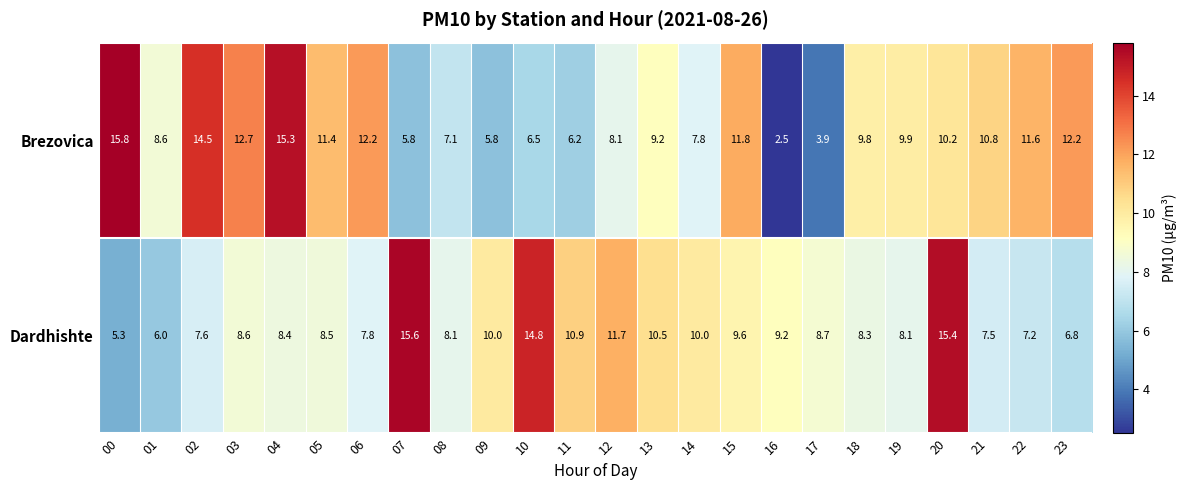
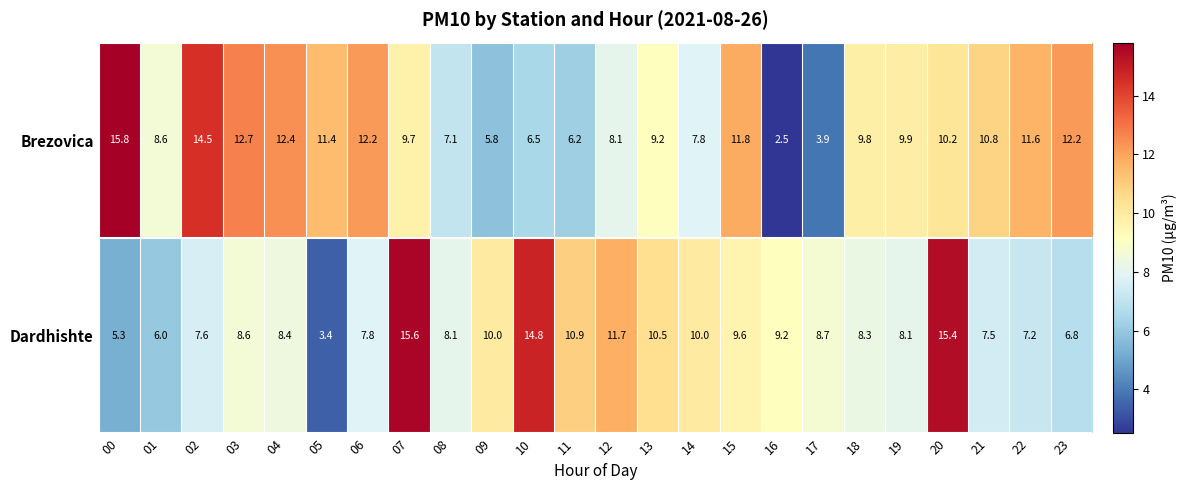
  {
    "Brezovica": {
      "00": 15.8,
      "01": 8.6,
      "02": 14.5,
      "03": 12.7,
-     "04": 15.3,
+     "04": 12.4,
      "05": 11.4,
      "06": 12.2,
-     "07": 5.8,
+     "07": 9.7,
      "08": 7.1,
      "09": 5.8,
      "10": 6.5,
      "11": 6.2,
      "12": 8.1,
      "13": 9.2,
      "14": 7.8,
      "15": 11.8,
      "16": 2.5,
      "17": 3.9,
      "18": 9.8,
      "19": 9.9,
      "20": 10.2,
      "21": 10.8,
      "22": 11.6,
      "23": 12.2
    },
    "Dardhishte": {
      "00": 5.3,
      "01": 6.0,
      "02": 7.6,
      "03": 8.6,
      "04": 8.4,
-     "05": 8.5,
+     "05": 3.4,
      "06": 7.8,
      "07": 15.6,
      "08": 8.1,
      "09": 10.0,
      "10": 14.8,
      "11": 10.9,
      "12": 11.7,
      "13": 10.5,
      "14": 10.0,
      "15": 9.6,
      "16": 9.2,
      "17": 8.7,
      "18": 8.3,
      "19": 8.1,
      "20": 15.4,
      "21": 7.5,
      "22": 7.2,
      "23": 6.8
    }
  }
